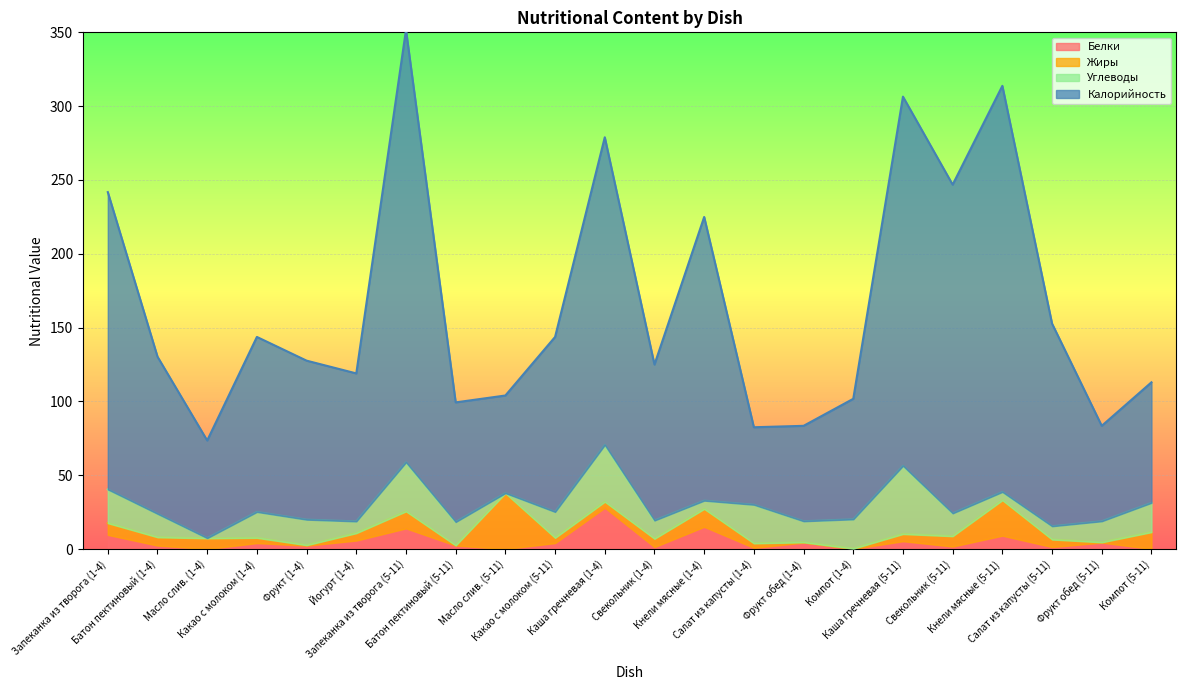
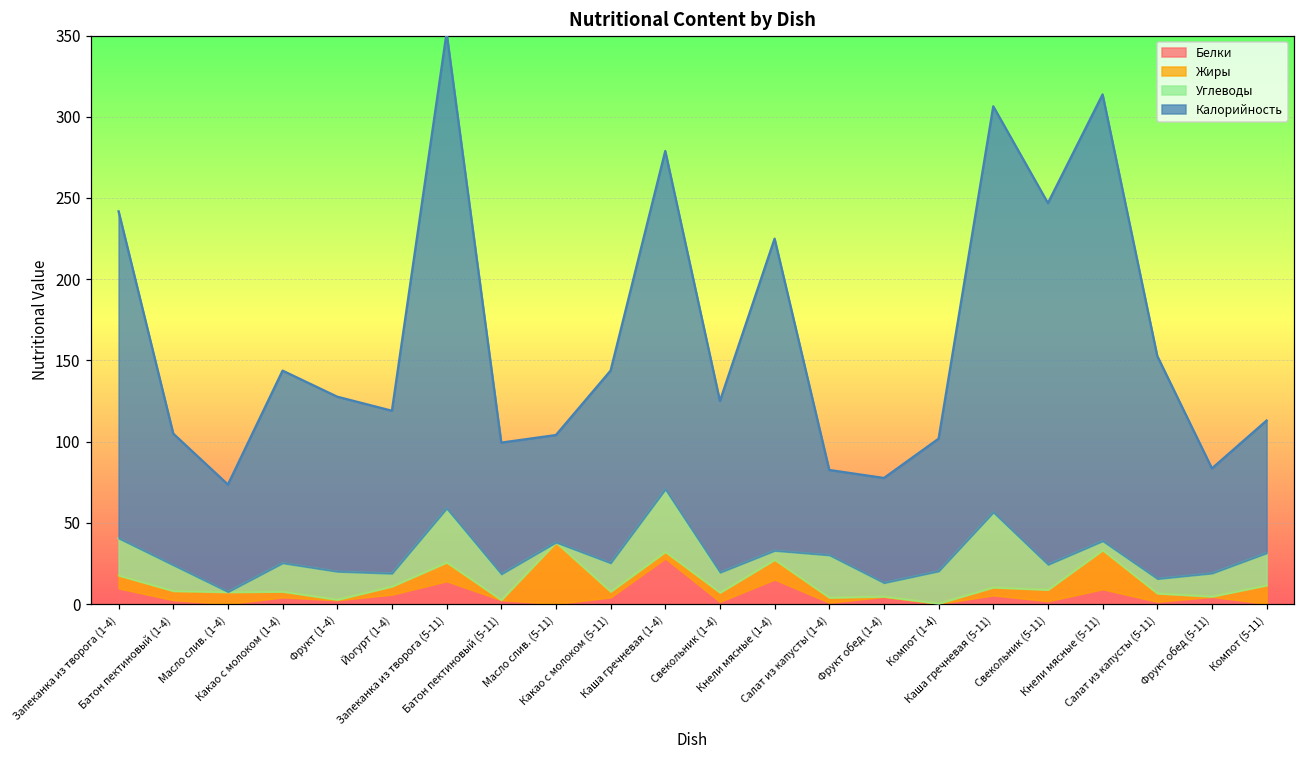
  {
    "Белки": {
      "Запеканка из творога (1-4)": 10,
      "Батон пектиновый (1-4)": 2,
      "Масло слив. (1-4)": 0,
      "Какао с молоком (1-4)": 4,
      "Йогурт (1-4)": 6,
      "Запеканка из творога (5-11)": 14,
      "Масло слив. (5-11)": 0,
      "Какао с молоком (5-11)": 4,
      "Каша гречневая (1-4)": 28,
      "Свекольник (1-4)": 1,
      "Кнели мясные (1-4)": 15,
      "Салат из капусты (1-4)": 1,
      "Каша гречневая (5-11)": 5,
      "Свекольник (5-11)": 2,
      "Кнели мясные (5-11)": 9,
      "Салат из капусты (5-11)": 1,
      "Компот (5-11)": 0
    },
    "Жиры": {
      "Запеканка из творога (1-4)": 8,
      "Батон пектиновый (1-4)": 6,
      "Какао с молоком (1-4)": 4,
      "Йогурт (1-4)": 5,
      "Запеканка из творога (5-11)": 12,
      "Какао с молоком (5-11)": 4,
      "Каша гречневая (1-4)": 4,
      "Свекольник (1-4)": 6,
      "Кнели мясные (1-4)": 12,
      "Салат из капусты (1-4)": 3,
      "Каша гречневая (5-11)": 5,
      "Свекольник (5-11)": 7,
      "Кнели мясные (5-11)": 24,
      "Салат из капусты (5-11)": 5,
      "Компот (5-11)": 11
    },
    "Углеводы": {
      "Запеканка из творога (1-4)": 23,
      "Батон пектиновый (1-4)": 16,
      "Какао с молоком (1-4)": 18,
      "Фрукт (1-4)": 17,
      "Йогурт (1-4)": 8,
      "Запеканка из творога (5-11)": 33,
      "Батон пектиновый (5-11)": 16,
      "Какао с молоком (5-11)": 18,
      "Каша гречневая (1-4)": 39,
      "Свекольник (1-4)": 12,
      "Кнели мясные (1-4)": 6,
      "Салат из капусты (1-4)": 26,
-     "Фрукт обед (1-4)": 14,
+     "Фрукт обед (1-4)": 8,
      "Компот (1-4)": 20,
      "Каша гречневая (5-11)": 46,
      "Свекольник (5-11)": 16,
      "Кнели мясные (5-11)": 6,
      "Салат из капусты (5-11)": 9,
      "Фрукт обед (5-11)": 14,
      "Компот (5-11)": 20
    },
    "Калорийность": {
      "Запеканка из творога (1-4)": 201,
-     "Батон пектиновый (1-4)": 106,
+     "Батон пектиновый (1-4)": 81,
      "Масло слив. (1-4)": 66,
      "Какао с молоком (1-4)": 118,
      "Фрукт (1-4)": 108,
      "Йогурт (1-4)": 100,
      "Батон пектиновый (5-11)": 81,
      "Масло слив. (5-11)": 66,
      "Какао с молоком (5-11)": 118,
      "Каша гречневая (1-4)": 208,
      "Свекольник (1-4)": 106,
      "Кнели мясные (1-4)": 192,
      "Салат из капусты (1-4)": 52,
      "Фрукт обед (1-4)": 65,
      "Компот (1-4)": 82,
      "Каша гречневая (5-11)": 250,
      "Свекольник (5-11)": 223,
      "Кнели мясные (5-11)": 275,
      "Салат из капусты (5-11)": 137,
      "Фрукт обед (5-11)": 65,
      "Компот (5-11)": 82
    }
  }
